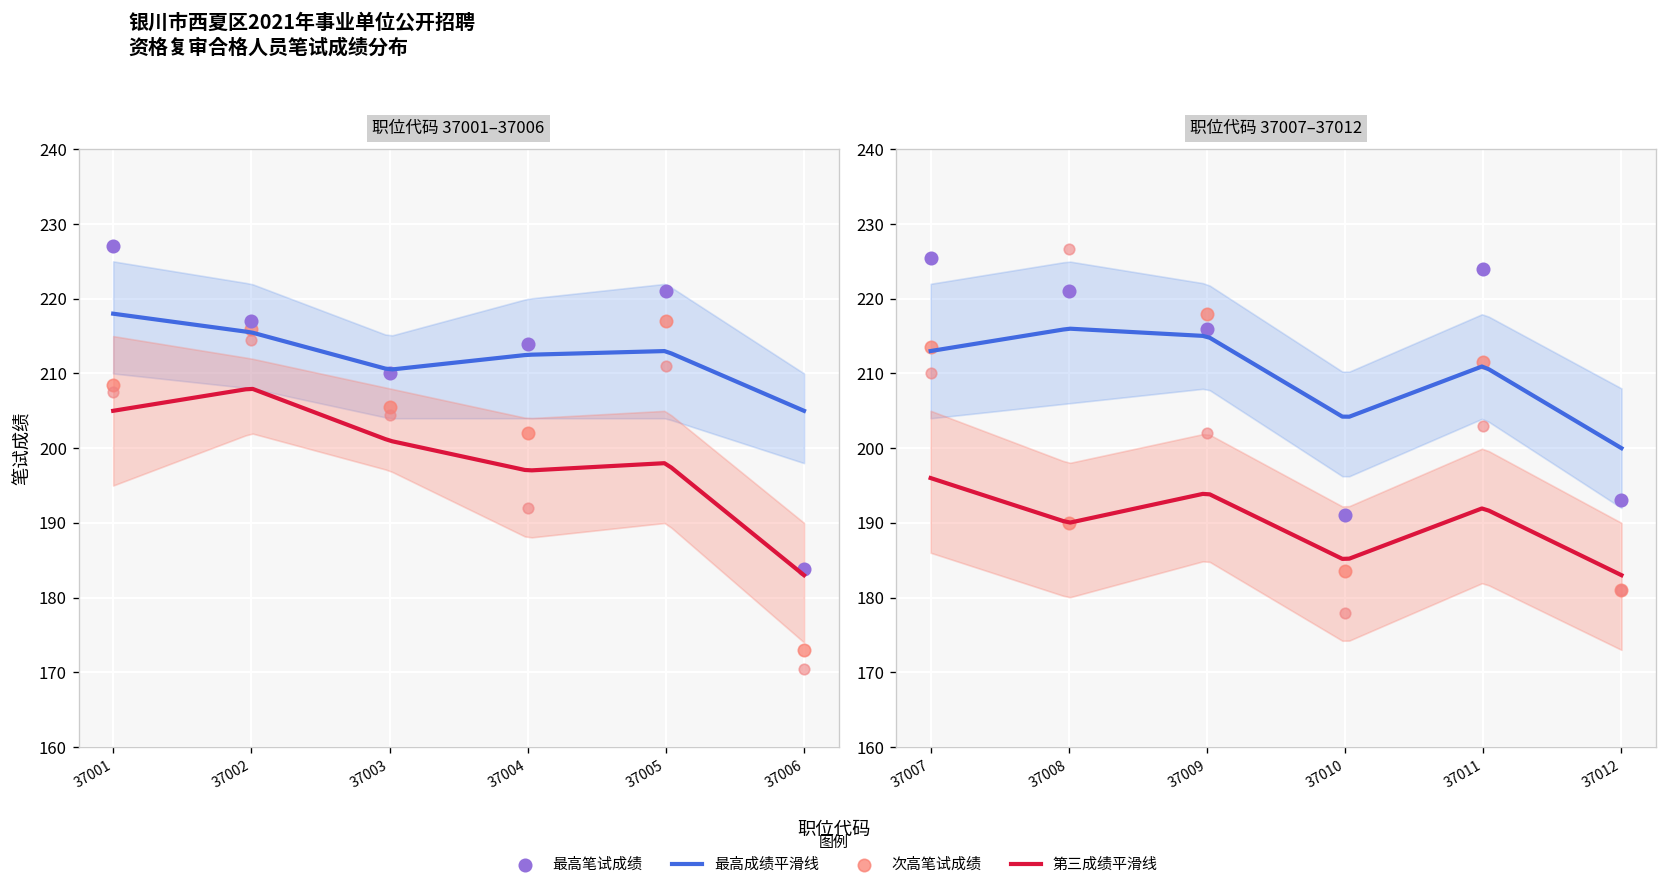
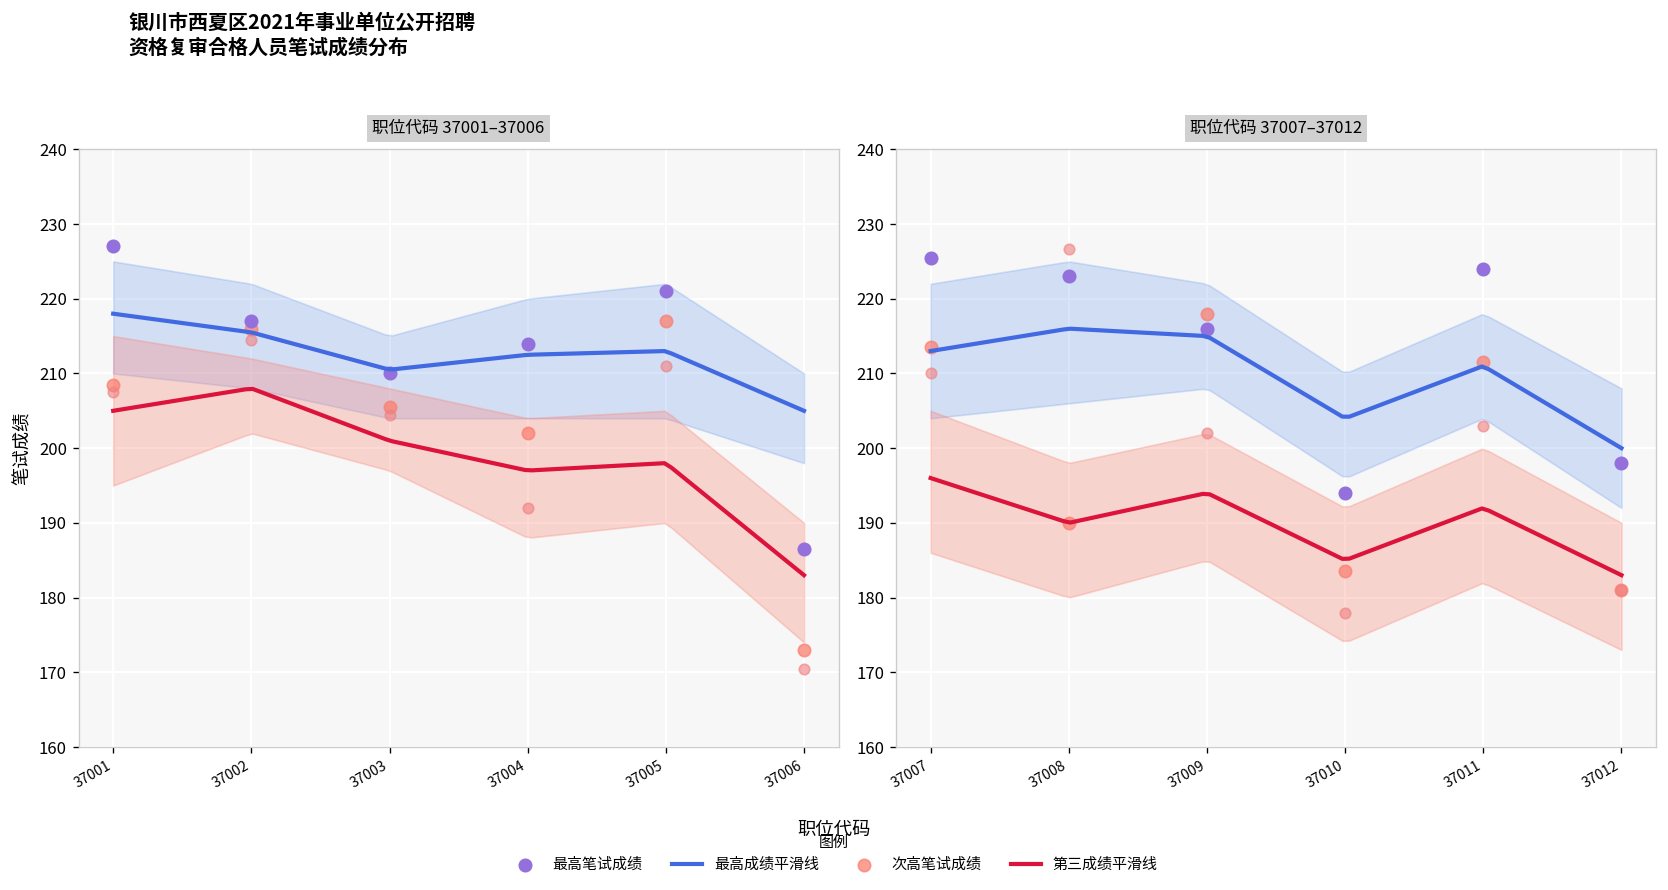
  {
    "职位代码 37001–37006": {
      "第三成绩平滑线": {
        "37001": 205,
        "37006": 183
      },
      "最高笔试成绩": {
-       "37006": 184
+       "37006": 187
      }
    },
    "职位代码 37007–37012": {
      "第三成绩平滑线": {
        "37007": 196,
        "37012": 183
      },
      "最高笔试成绩": {
-       "37008": 221,
-       "37010": 191,
-       "37012": 193
+       "37008": 223,
+       "37010": 194,
+       "37012": 198
      }
    }
  }
